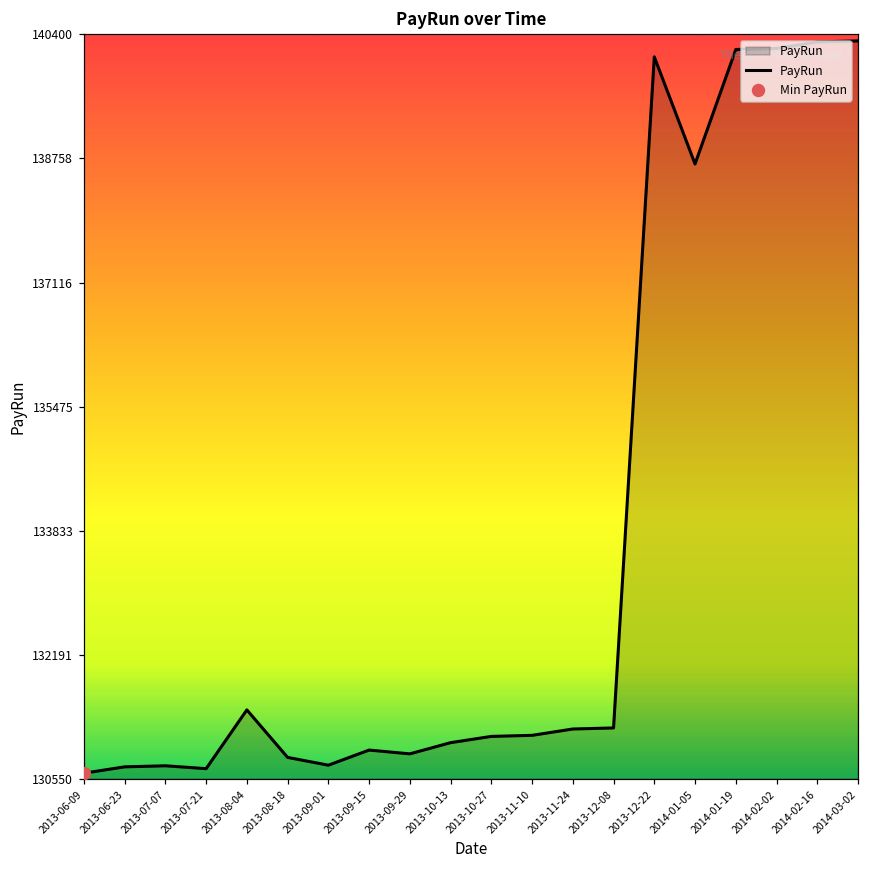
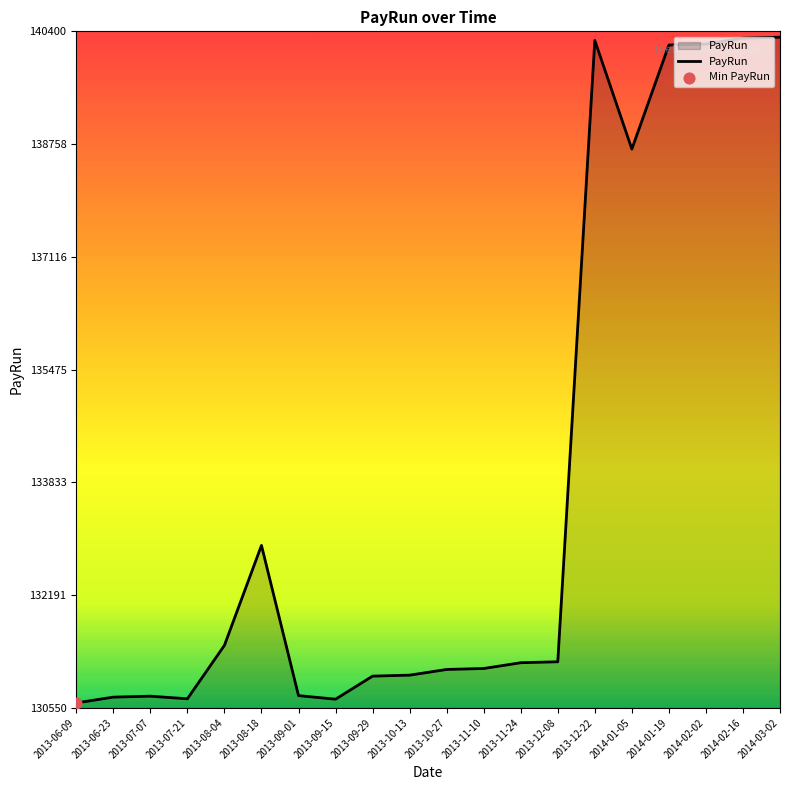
  {
    "PayRun": {
      "2013-06-23": 130700,
      "2013-07-07": 130700,
      "2013-07-21": 130700,
      "2013-08-04": 131500,
-     "2013-08-18": 130800,
+     "2013-08-18": 132900,
      "2013-09-01": 130700,
-     "2013-09-15": 130900,
-     "2013-09-29": 130900,
+     "2013-09-15": 130700,
+     "2013-09-29": 131000,
      "2013-10-13": 131000,
      "2013-10-27": 131100,
      "2013-11-10": 131100,
      "2013-11-24": 131200,
      "2013-12-08": 131200,
-     "2013-12-22": 140100,
+     "2013-12-22": 140300,
      "2014-01-05": 138700,
      "2014-01-19": 140200,
      "2014-03-02": 140300
    }
  }
